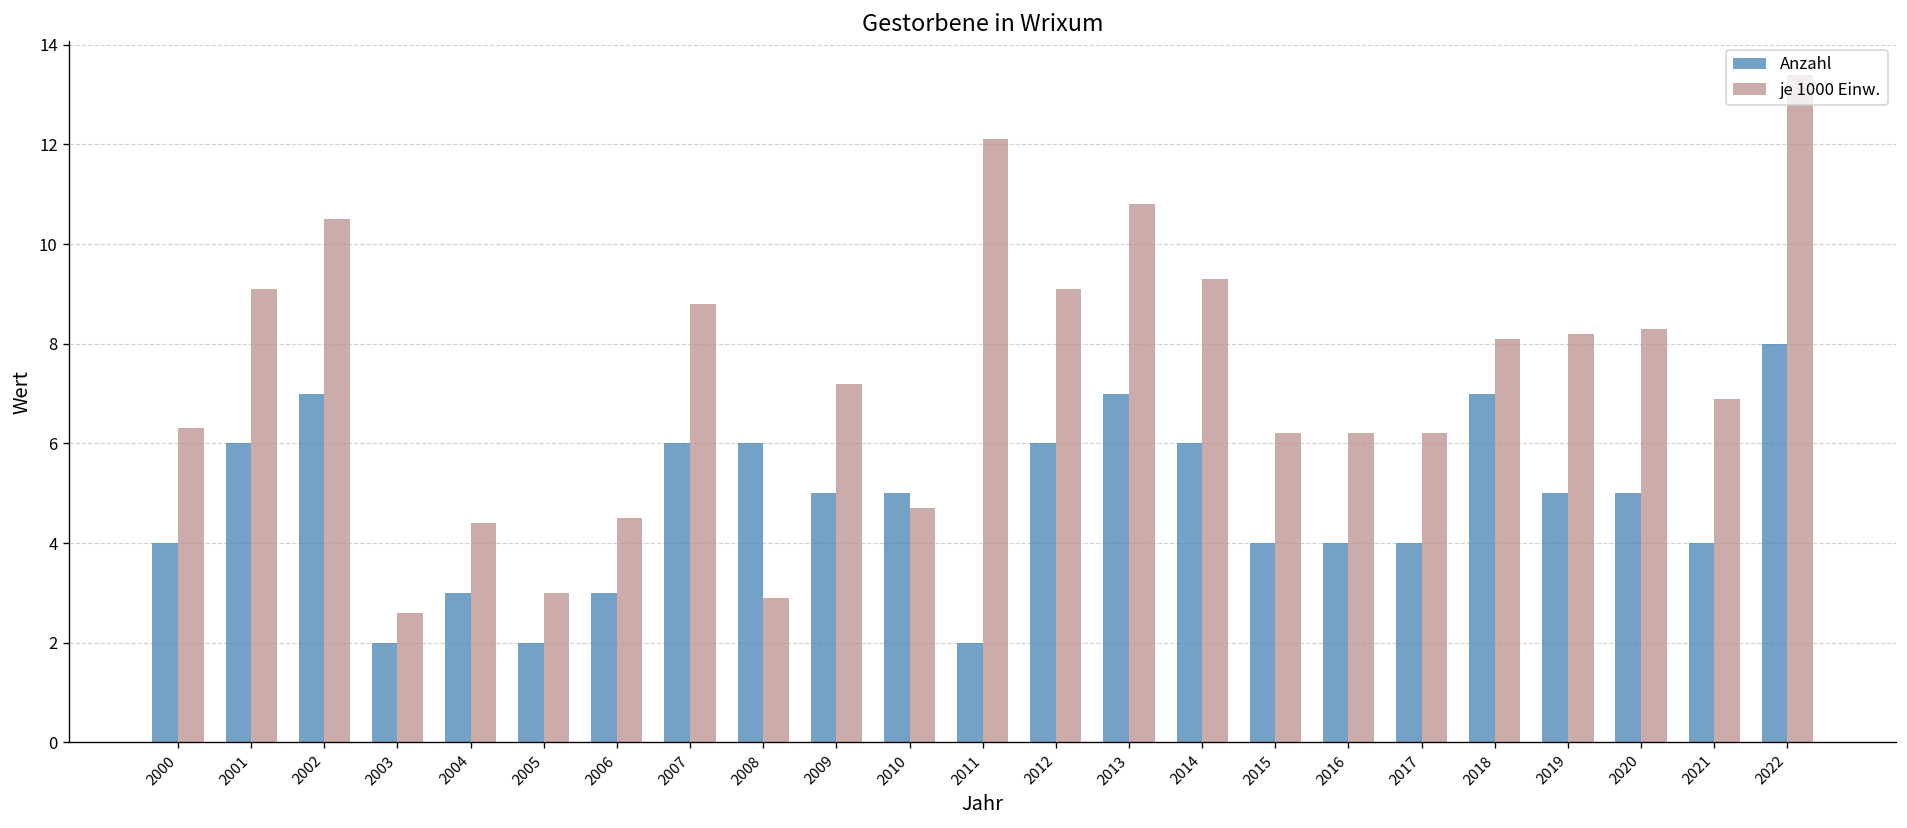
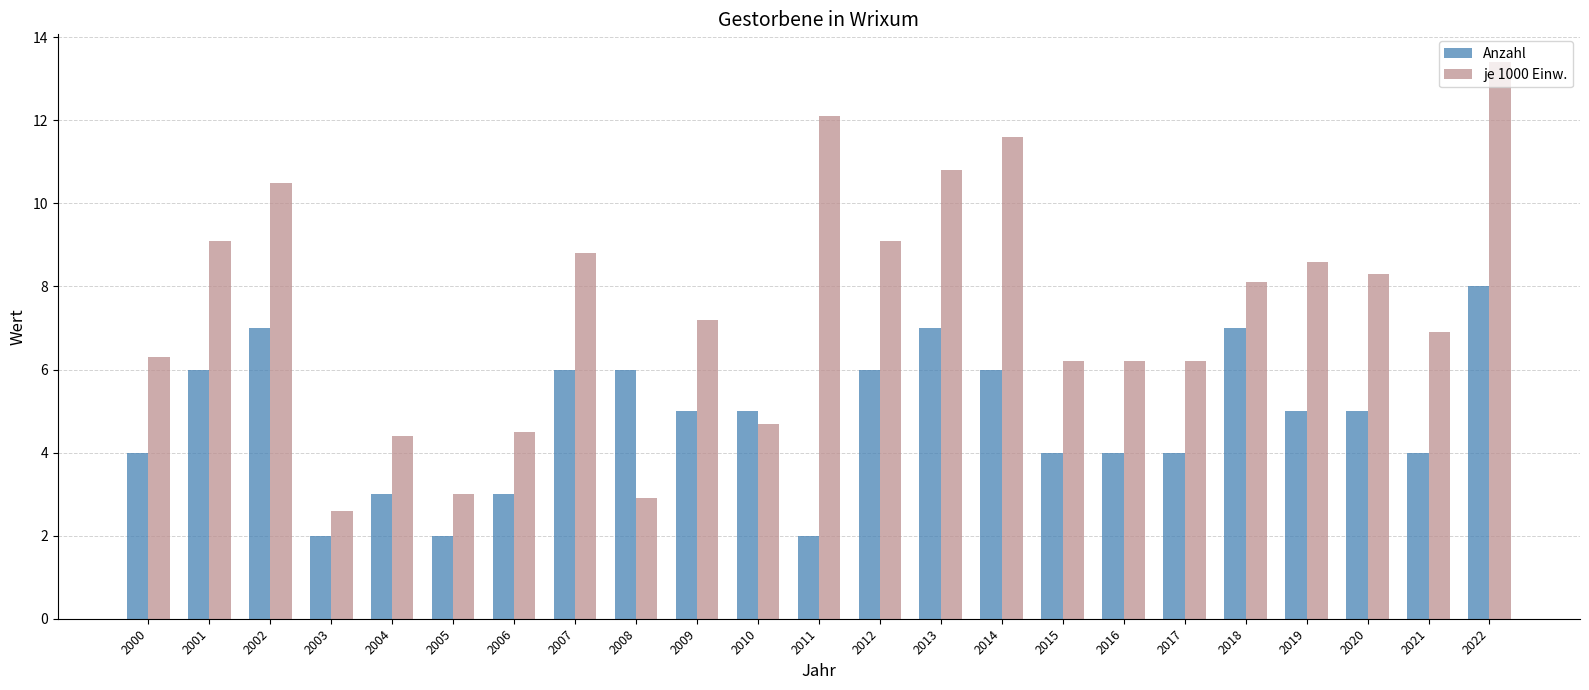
  {
    "Anzahl": {
      "2000": 4.0,
      "2001": 6.0,
      "2002": 7.0,
      "2003": 2.0,
      "2004": 3.0,
      "2005": 2.0,
      "2006": 3.0,
      "2007": 6.0,
      "2008": 6.0,
      "2009": 5.0,
      "2010": 5.0,
      "2011": 2.0,
      "2012": 6.0,
      "2013": 7.0,
      "2014": 6.0,
      "2015": 4.0,
      "2016": 4.0,
      "2017": 4.0,
      "2018": 7.0,
      "2019": 5.0,
      "2020": 5.0,
      "2021": 4.0,
      "2022": 8.0
    },
    "je 1000 Einw.": {
      "2000": 6.3,
      "2001": 9.1,
      "2002": 10.5,
      "2003": 2.6,
      "2004": 4.4,
      "2005": 3.0,
      "2006": 4.5,
      "2007": 8.8,
      "2008": 2.9,
      "2009": 7.2,
      "2010": 4.7,
      "2011": 12.1,
      "2012": 9.1,
      "2013": 10.8,
-     "2014": 9.3,
+     "2014": 11.6,
      "2015": 6.2,
      "2016": 6.2,
      "2017": 6.2,
      "2018": 8.1,
-     "2019": 8.2,
+     "2019": 8.6,
      "2020": 8.3,
      "2021": 6.9
    }
  }
